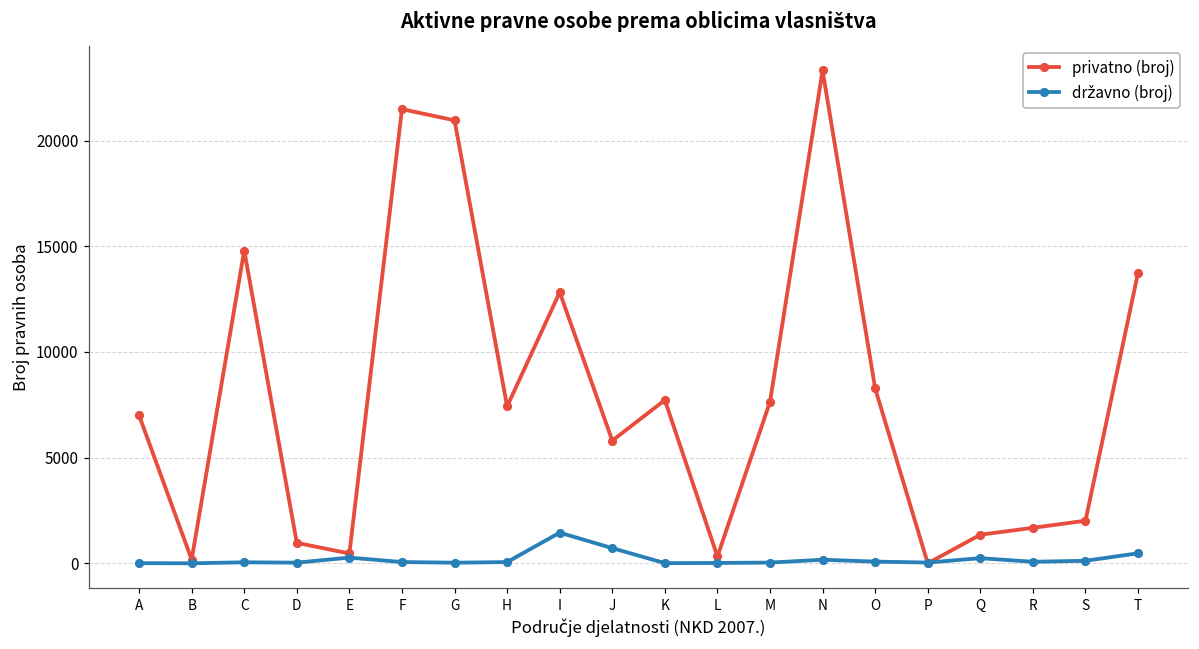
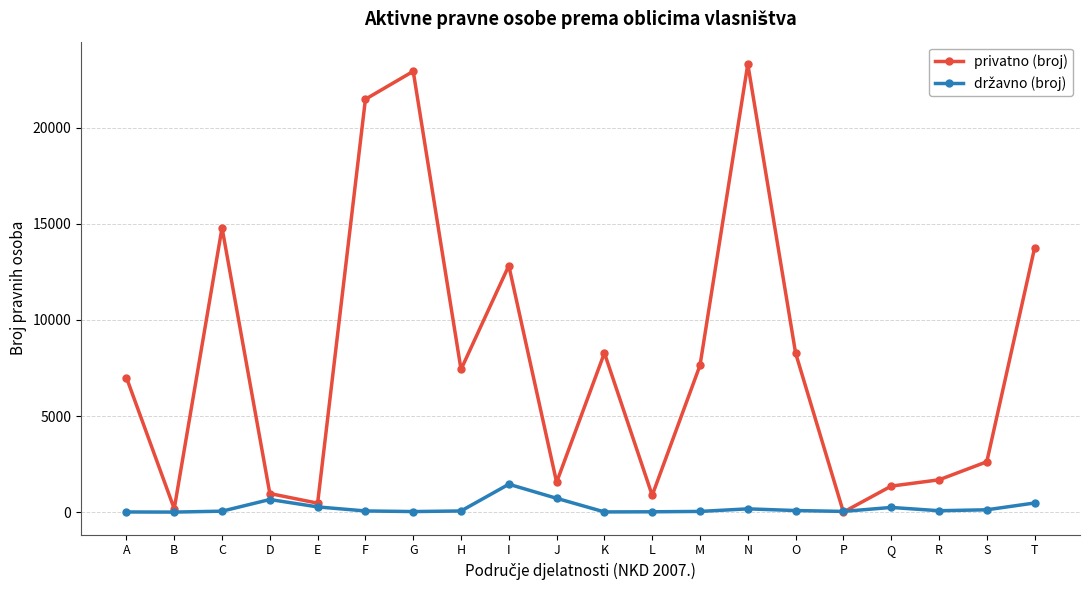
  {
    "privatno (broj)": {
      "A": 7000,
      "B": 200,
      "C": 14800,
      "D": 1000,
      "E": 500,
      "F": 21500,
-     "G": 21000,
+     "G": 22900,
      "H": 7400,
      "I": 12800,
-     "J": 5800,
-     "K": 7700,
-     "L": 300,
+     "J": 1600,
+     "K": 8300,
+     "L": 900,
      "M": 7600,
      "N": 23300,
      "O": 8300,
      "Q": 1400,
      "R": 1700,
-     "S": 2000,
+     "S": 2600,
      "T": 13700
    },
    "državno (broj)": {
      "A": 0,
      "B": 0,
      "C": 100,
-     "D": 0,
+     "D": 700,
      "E": 300,
      "F": 100,
      "G": 0,
      "H": 100,
      "I": 1500,
      "J": 700,
      "K": 0,
      "L": 0,
      "M": 0,
      "N": 200,
      "O": 100,
      "Q": 200,
      "R": 100,
      "S": 100,
      "T": 500
    }
  }
